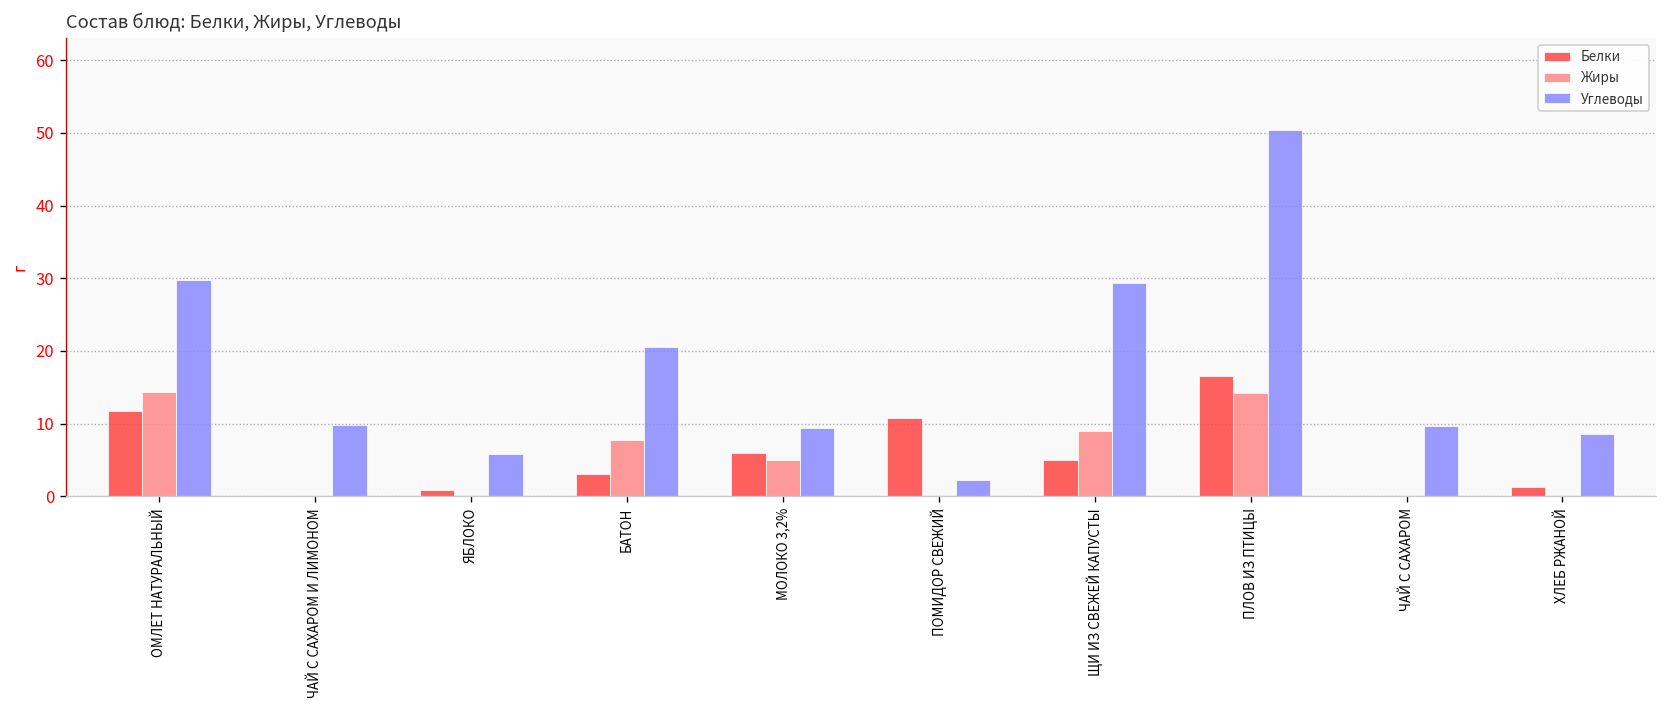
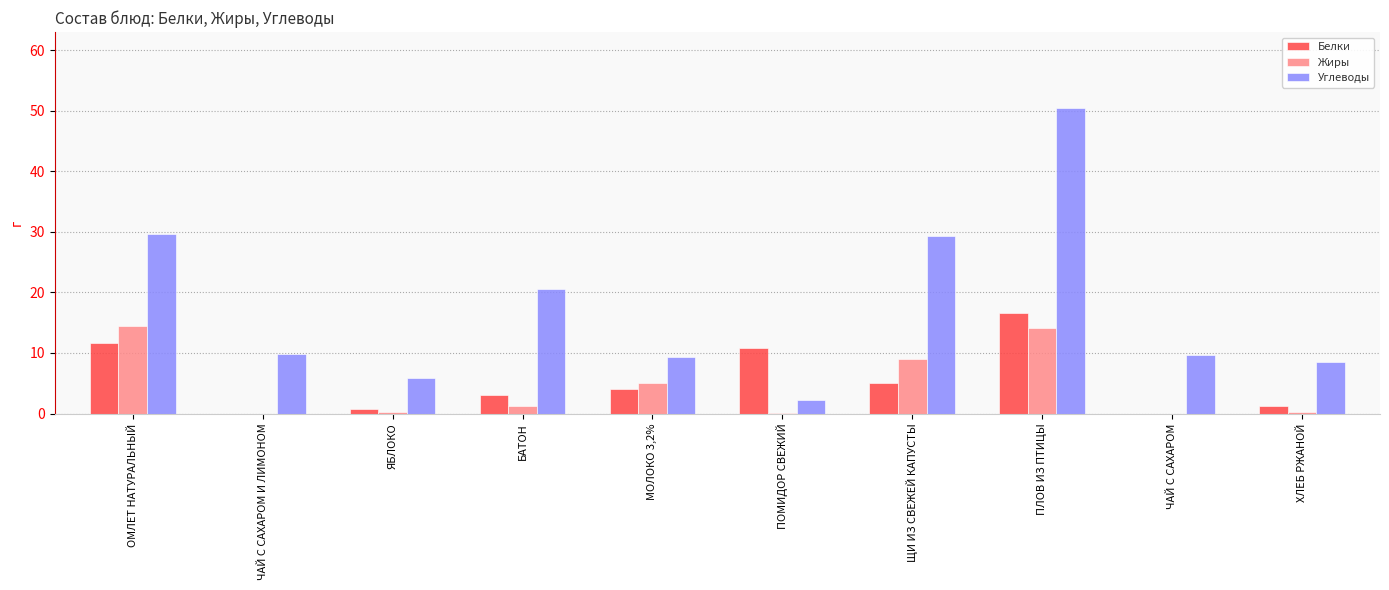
  {
    "Белки": {
      "ОМЛЕТ НАТУРАЛЬНЫЙ": 12,
      "ЧАЙ С САХАРОМ И ЛИМОНОМ": 0,
      "ЯБЛОКО": 1,
      "БАТОН": 3,
-     "МОЛОКО 3,2%": 6,
+     "МОЛОКО 3,2%": 4,
      "ПОМИДОР СВЕЖИЙ": 11,
      "ЩИ ИЗ СВЕЖЕЙ КАПУСТЫ": 5,
      "ПЛОВ ИЗ ПТИЦЫ": 17,
      "ЧАЙ С САХАРОМ": 0,
      "ХЛЕБ РЖАНОЙ": 1
    },
    "Жиры": {
      "ОМЛЕТ НАТУРАЛЬНЫЙ": 14,
      "ЧАЙ С САХАРОМ И ЛИМОНОМ": 0,
-     "БАТОН": 8,
+     "БАТОН": 1,
      "МОЛОКО 3,2%": 5,
      "ЩИ ИЗ СВЕЖЕЙ КАПУСТЫ": 9,
      "ПЛОВ ИЗ ПТИЦЫ": 14,
      "ЧАЙ С САХАРОМ": 0
    },
    "Углеводы": {
      "ОМЛЕТ НАТУРАЛЬНЫЙ": 30,
      "ЧАЙ С САХАРОМ И ЛИМОНОМ": 10,
      "ЯБЛОКО": 6,
      "БАТОН": 21,
      "МОЛОКО 3,2%": 9,
      "ПОМИДОР СВЕЖИЙ": 2,
      "ЩИ ИЗ СВЕЖЕЙ КАПУСТЫ": 29,
      "ПЛОВ ИЗ ПТИЦЫ": 50,
      "ЧАЙ С САХАРОМ": 10,
      "ХЛЕБ РЖАНОЙ": 9
    }
  }
